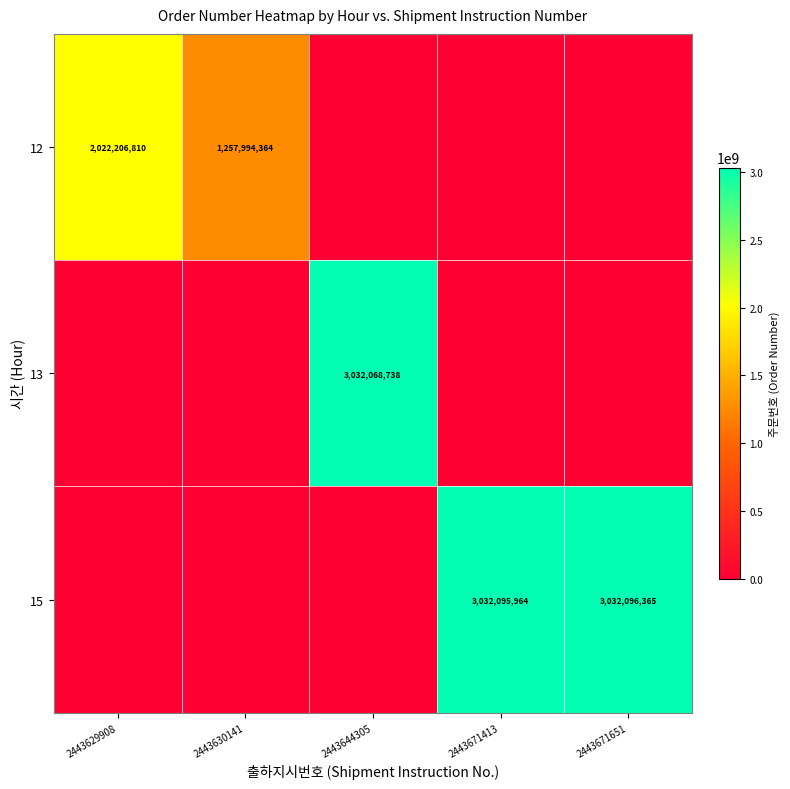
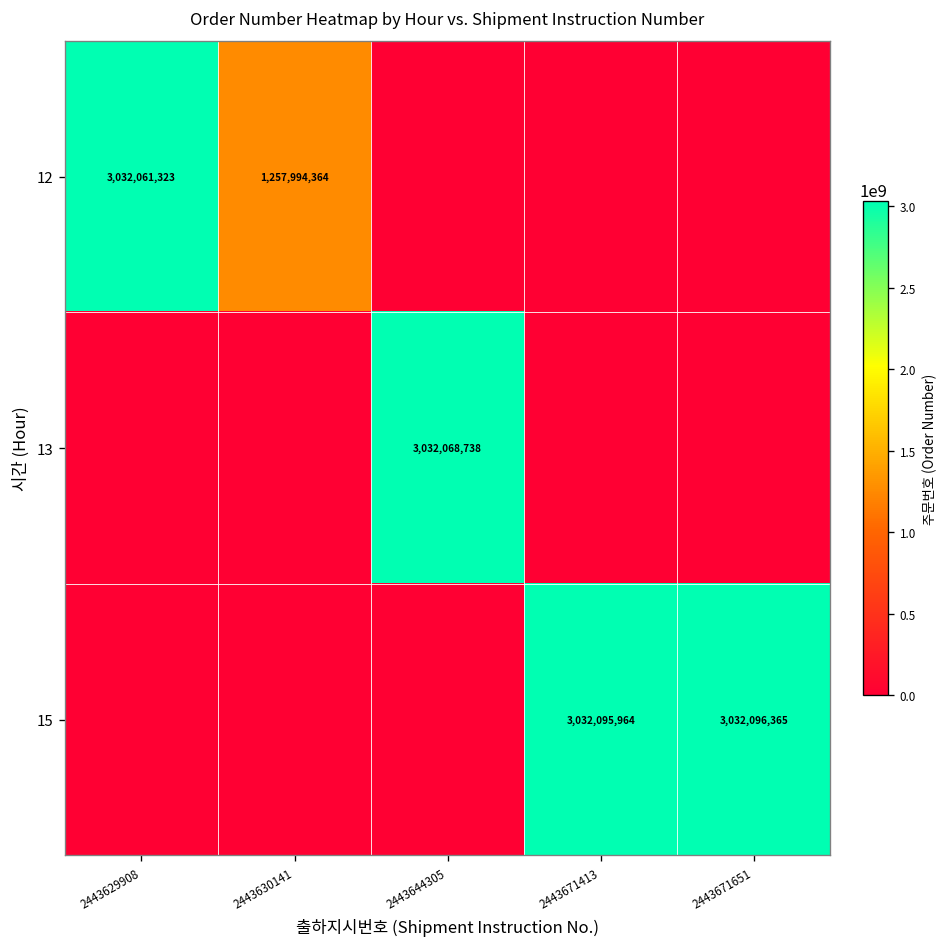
  {
    "12": {
-     "2443629908": "2,022,206,810",
+     "2443629908": "3,032,061,323",
      "2443630141": "1,257,994,364"
    },
    "13": {
      "2443644305": "3,032,068,738"
    },
    "15": {
      "2443671413": "3,032,095,964",
      "2443671651": "3,032,096,365"
    }
  }
